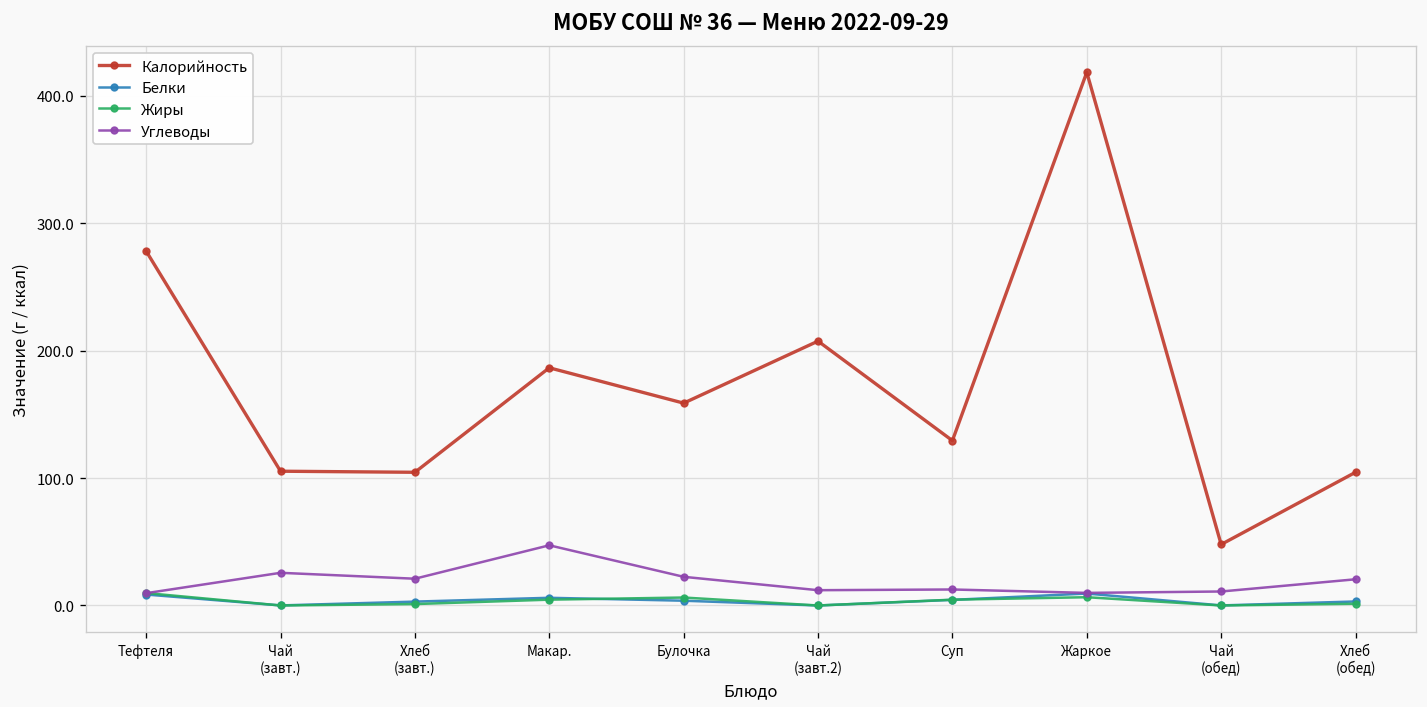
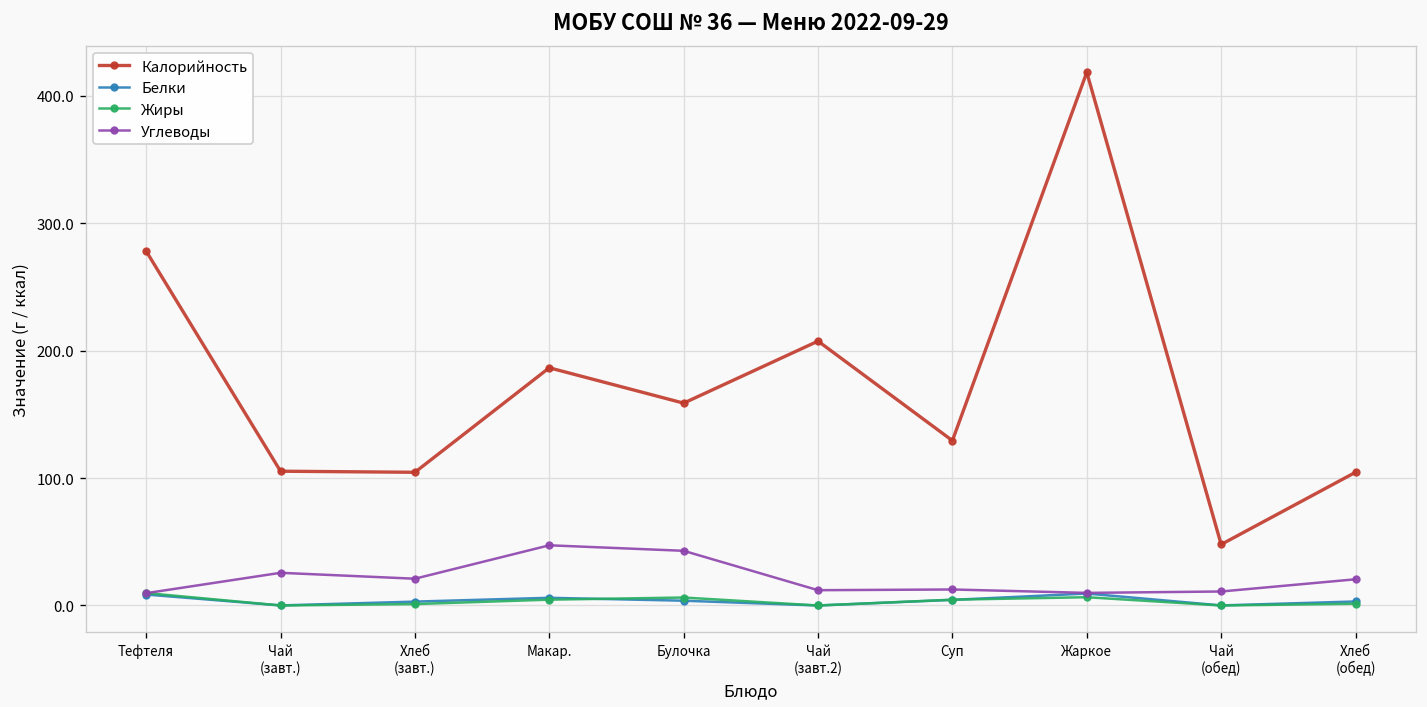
  {
    "Калорийность": {
      "Тефтеля": 278,
      "Чай (завт.)": 105,
      "Хлеб (завт.)": 105,
      "Макар.": 186,
      "Булочка": 159,
      "Чай (завт.2)": 207,
      "Суп": 129,
      "Жаркое": 418,
      "Чай (обед)": 48,
      "Хлеб (обед)": 105
    },
    "Белки": {
      "Булочка": 4
    },
    "Жиры": {
      "Булочка": 6,
      "Жаркое": 6
    },
    "Углеводы": {
      "Чай (завт.)": 26,
      "Хлеб (завт.)": 21,
      "Макар.": 47,
-     "Булочка": 23,
+     "Булочка": 43,
      "Чай (завт.2)": 12,
      "Суп": 13,
      "Чай (обед)": 11,
      "Хлеб (обед)": 21
    }
  }
